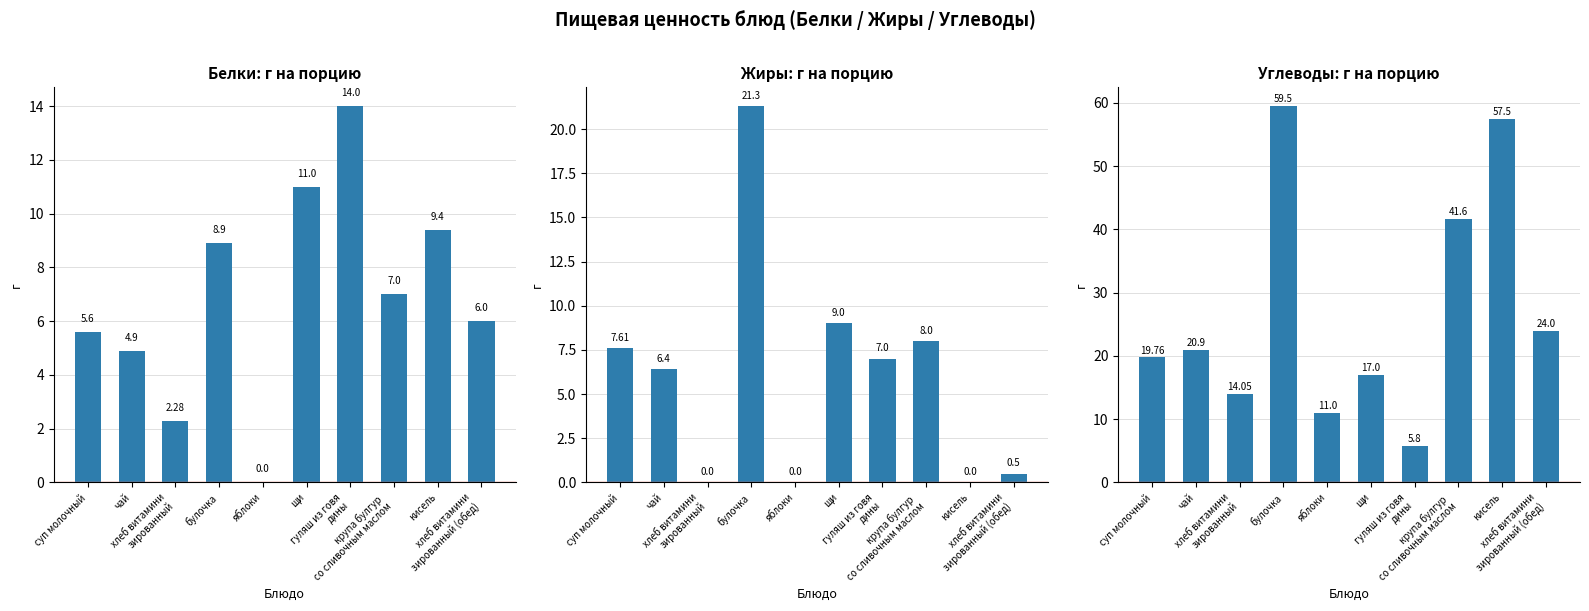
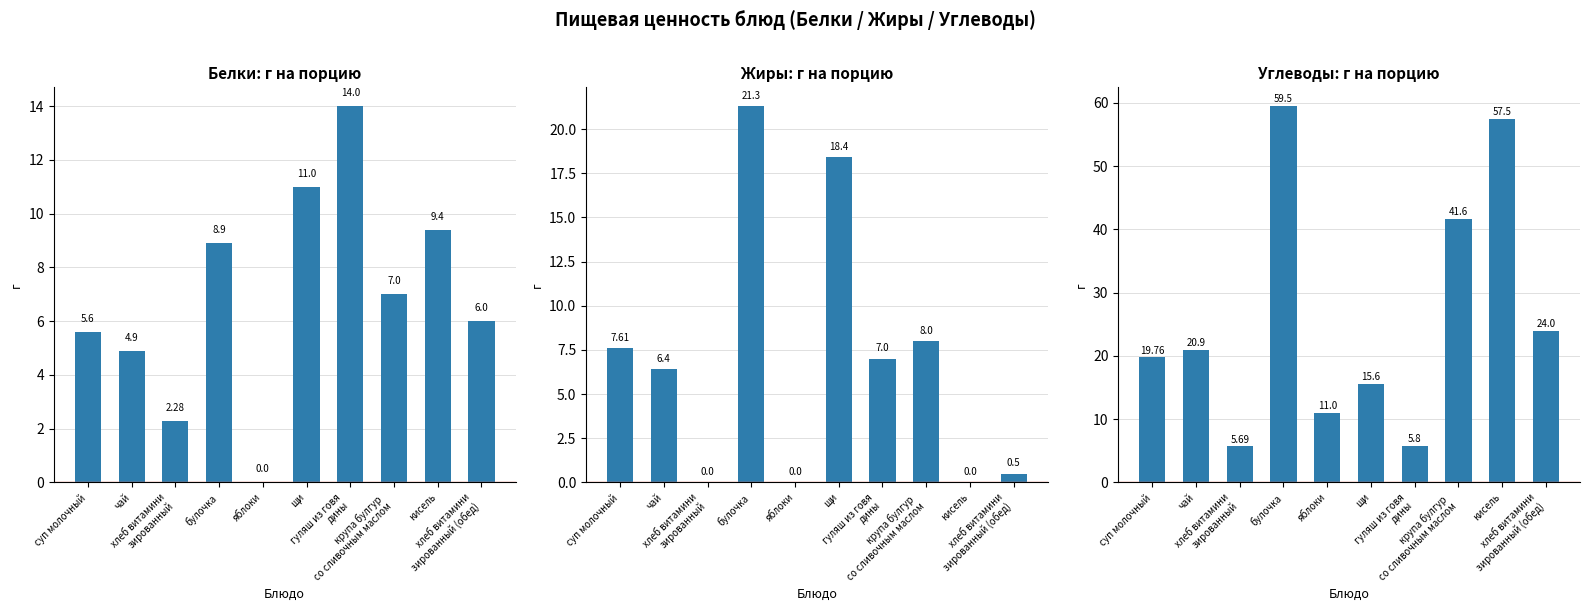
  {
    "Белки: г на порцию": {
      "суп молочный": 5.6,
      "чай": 4.9,
      "хлеб витамини зированный": 2.28,
      "булочка": 8.9,
      "яблоки": 0.0,
      "щи": 11.0,
      "гуляш из говя дины": 14.0,
      "крупа булгур со сливочным маслом": 7.0,
      "кисель": 9.4,
      "хлеб витамини зированный (обед)": 6.0
    },
    "Жиры: г на порцию": {
      "суп молочный": 7.61,
      "чай": 6.4,
      "хлеб витамини зированный": 0.0,
      "булочка": 21.3,
      "яблоки": 0.0,
-     "щи": 9.0,
+     "щи": 18.4,
      "гуляш из говя дины": 7.0,
      "крупа булгур со сливочным маслом": 8.0,
      "кисель": 0.0,
      "хлеб витамини зированный (обед)": 0.5
    },
    "Углеводы: г на порцию": {
      "суп молочный": 19.76,
      "чай": 20.9,
-     "хлеб витамини зированный": 14.05,
+     "хлеб витамини зированный": 5.69,
      "булочка": 59.5,
      "яблоки": 11.0,
-     "щи": 17.0,
+     "щи": 15.6,
      "гуляш из говя дины": 5.8,
      "крупа булгур со сливочным маслом": 41.6,
      "кисель": 57.5,
      "хлеб витамини зированный (обед)": 24.0
    }
  }
